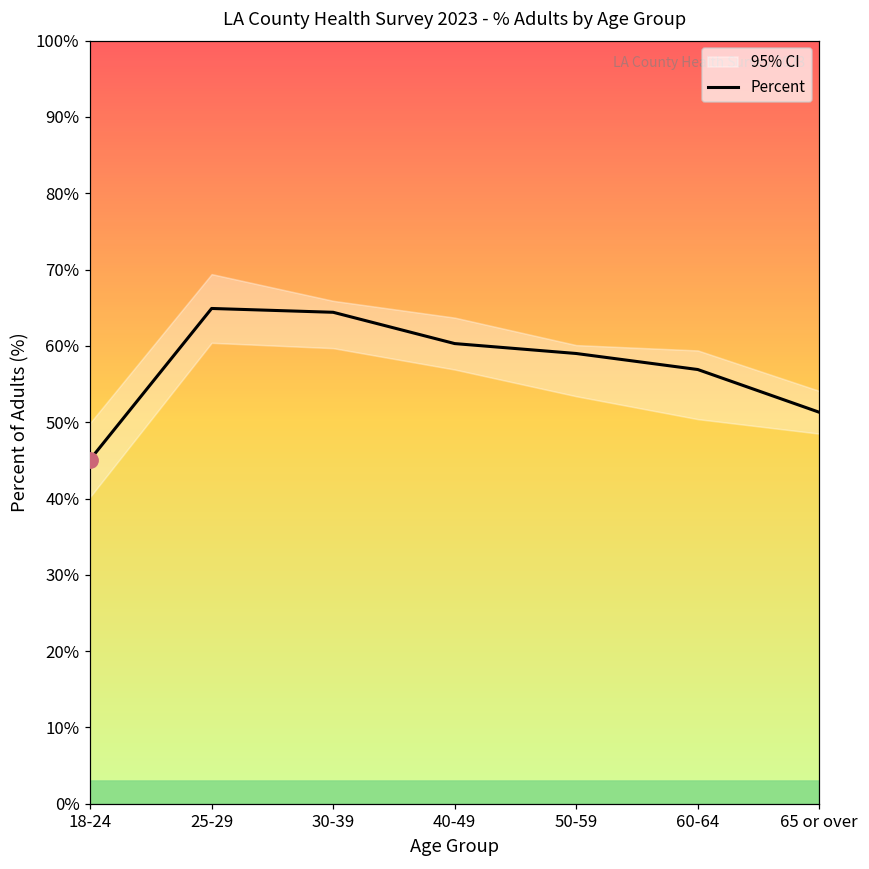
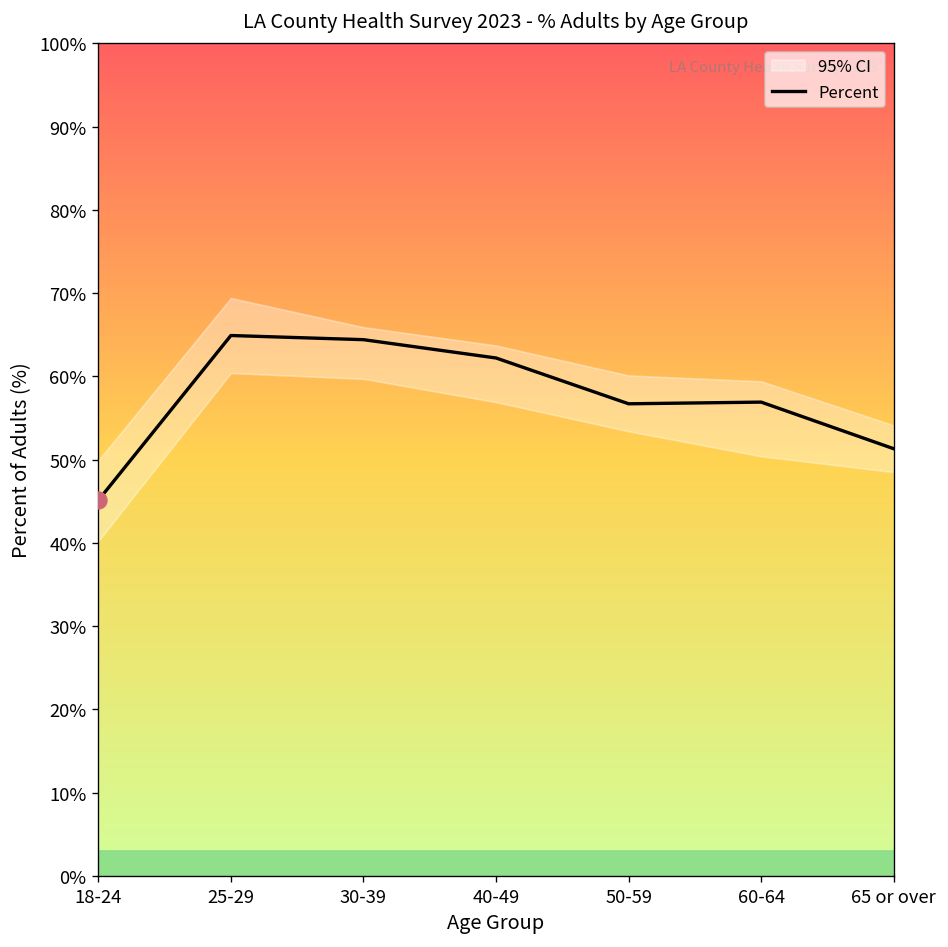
  {
    "Percent": {
      "25-29": "65%",
      "30-39": "64%",
-     "40-49": "60%",
-     "50-59": "59%",
+     "40-49": "62%",
+     "50-59": "57%",
      "60-64": "57%",
      "65 or over": "51%"
    }
  }
